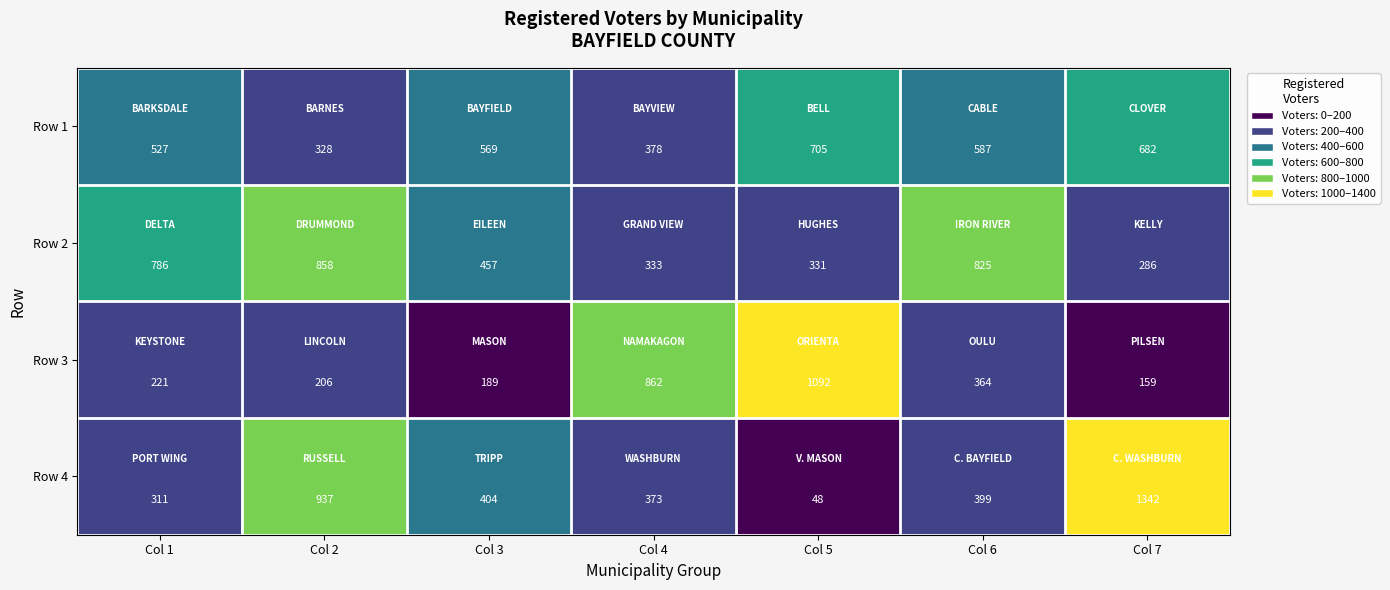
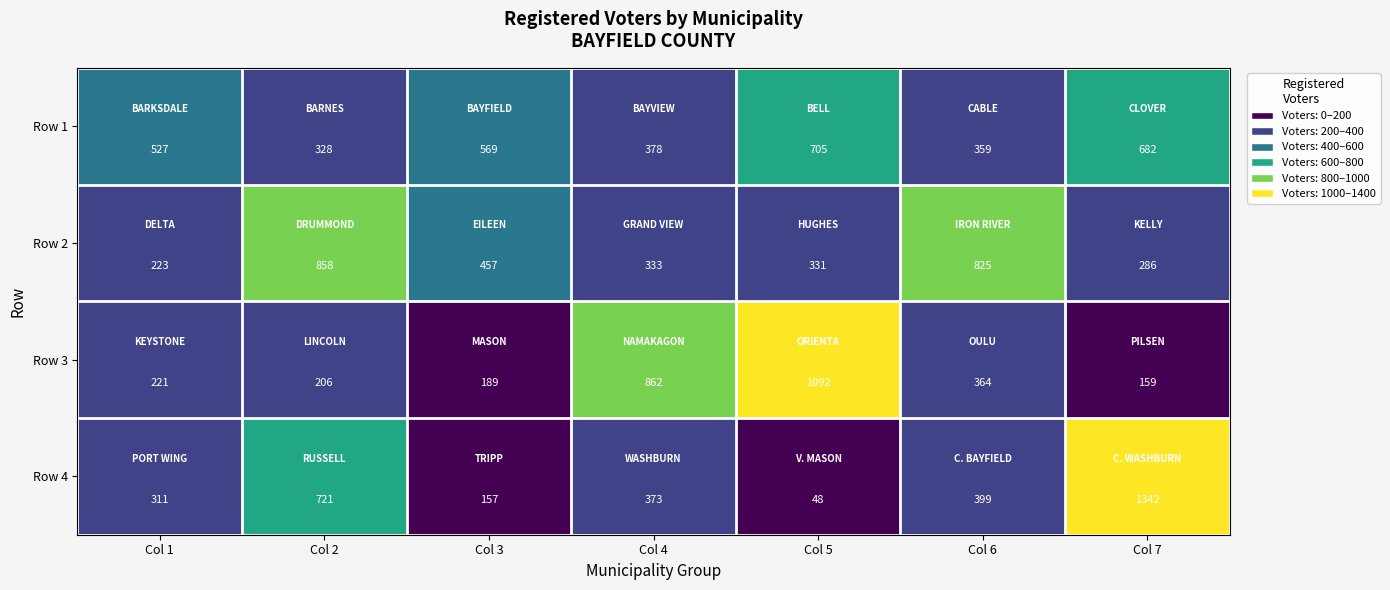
  {
    "Row 1": {
-     "Col 6": 587
+     "Col 6": 359
    },
    "Row 2": {
-     "Col 1": 786
+     "Col 1": 223
    },
    "Row 4": {
-     "Col 2": 937,
-     "Col 3": 404
+     "Col 2": 721,
+     "Col 3": 157
    }
  }
